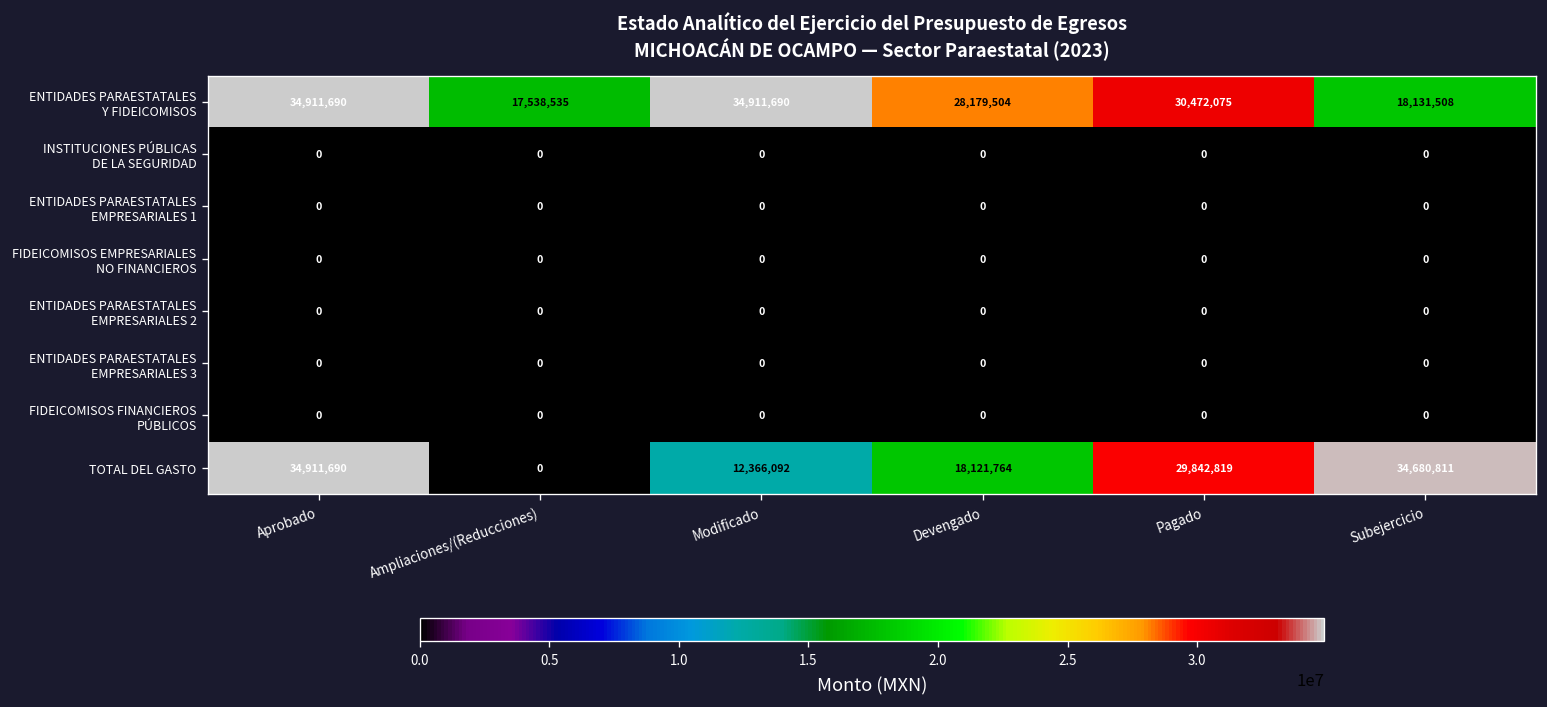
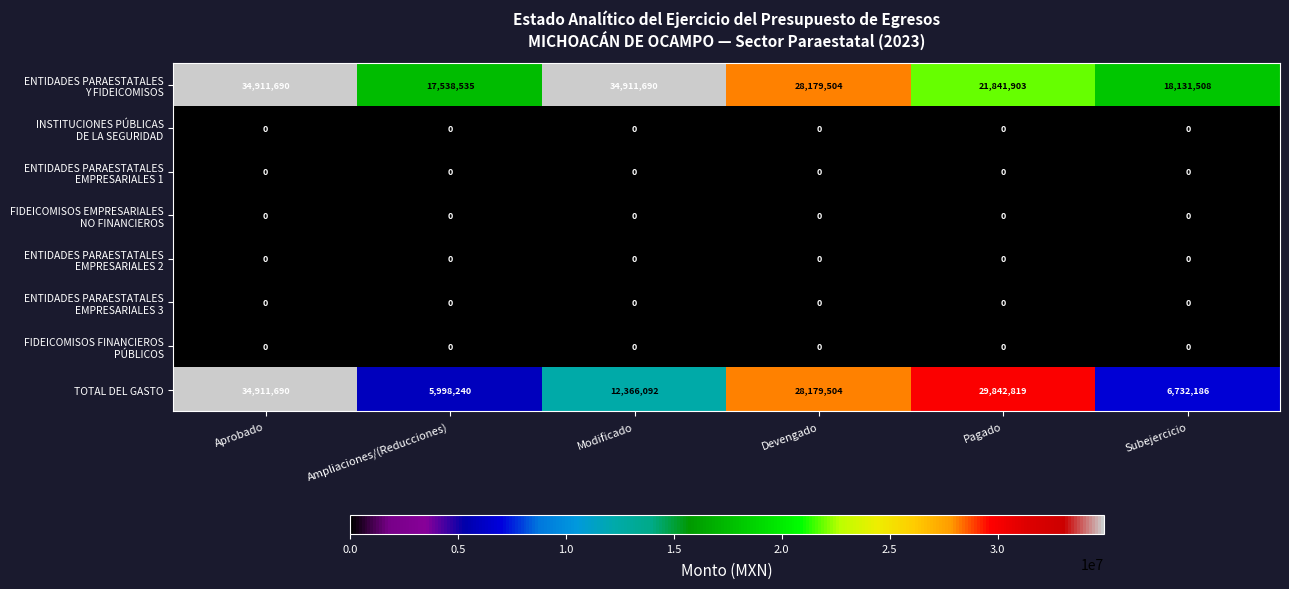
  {
    "ENTIDADES PARAESTATALES Y FIDEICOMISOS": {
      "Aprobado": "34,911,690",
      "Ampliaciones/(Reducciones)": "17,538,535",
      "Modificado": "34,911,690",
      "Devengado": "28,179,504",
-     "Pagado": "30,472,075",
+     "Pagado": "21,841,903",
      "Subejercicio": "18,131,508"
    },
    "INSTITUCIONES PÚBLICAS DE LA SEGURIDAD": {
      "Aprobado": "0",
      "Ampliaciones/(Reducciones)": "0",
      "Modificado": "0",
      "Devengado": "0",
      "Pagado": "0",
      "Subejercicio": "0"
    },
    "ENTIDADES PARAESTATALES EMPRESARIALES 1": {
      "Aprobado": "0",
      "Ampliaciones/(Reducciones)": "0",
      "Modificado": "0",
      "Devengado": "0",
      "Pagado": "0",
      "Subejercicio": "0"
    },
    "FIDEICOMISOS EMPRESARIALES NO FINANCIEROS": {
      "Aprobado": "0",
      "Ampliaciones/(Reducciones)": "0",
      "Modificado": "0",
      "Devengado": "0",
      "Pagado": "0",
      "Subejercicio": "0"
    },
    "ENTIDADES PARAESTATALES EMPRESARIALES 2": {
      "Aprobado": "0",
      "Ampliaciones/(Reducciones)": "0",
      "Modificado": "0",
      "Devengado": "0",
      "Pagado": "0",
      "Subejercicio": "0"
    },
    "ENTIDADES PARAESTATALES EMPRESARIALES 3": {
      "Aprobado": "0",
      "Ampliaciones/(Reducciones)": "0",
      "Modificado": "0",
      "Devengado": "0",
      "Pagado": "0",
      "Subejercicio": "0"
    },
    "FIDEICOMISOS FINANCIEROS PÚBLICOS": {
      "Aprobado": "0",
      "Ampliaciones/(Reducciones)": "0",
      "Modificado": "0",
      "Devengado": "0",
      "Pagado": "0",
      "Subejercicio": "0"
    },
    "TOTAL DEL GASTO": {
      "Aprobado": "34,911,690",
-     "Ampliaciones/(Reducciones)": "0",
+     "Ampliaciones/(Reducciones)": "5,998,240",
      "Modificado": "12,366,092",
-     "Devengado": "18,121,764",
+     "Devengado": "28,179,504",
      "Pagado": "29,842,819",
-     "Subejercicio": "34,680,811"
+     "Subejercicio": "6,732,186"
    }
  }
